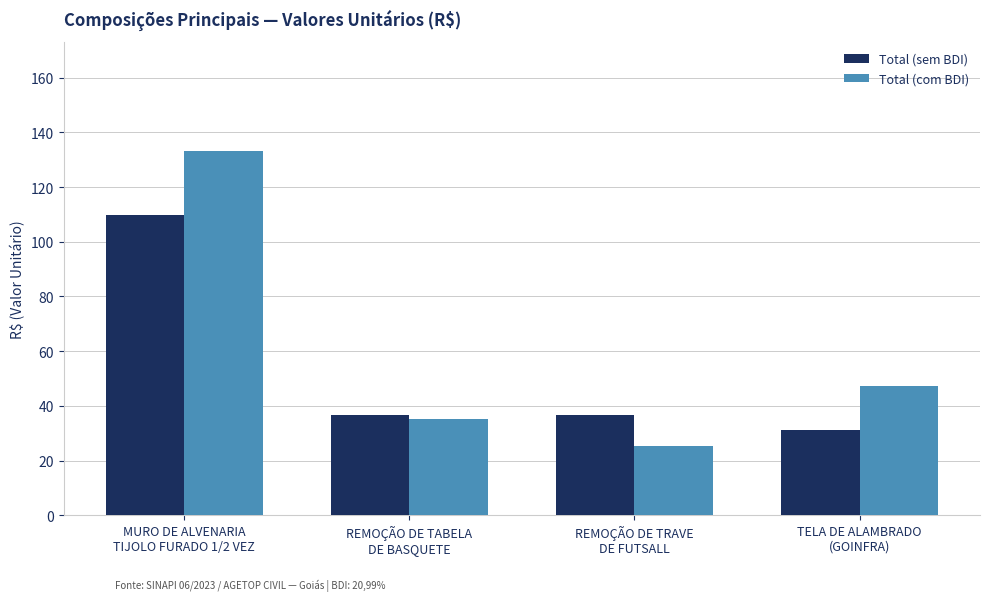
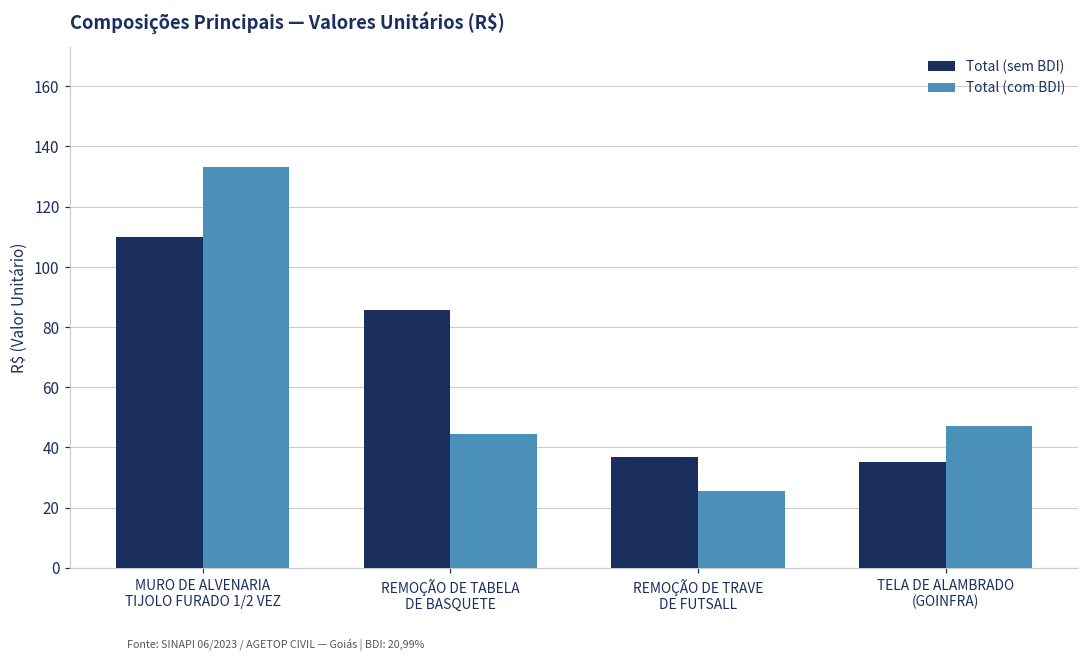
  {
    "Total (sem BDI)": {
      "MURO DE ALVENARIA TIJOLO FURADO 1/2 VEZ": 110,
-     "REMOÇÃO DE TABELA DE BASQUETE": 37,
+     "REMOÇÃO DE TABELA DE BASQUETE": 86,
      "REMOÇÃO DE TRAVE DE FUTSALL": 37,
-     "TELA DE ALAMBRADO (GOINFRA)": 31
+     "TELA DE ALAMBRADO (GOINFRA)": 35
    },
    "Total (com BDI)": {
      "MURO DE ALVENARIA TIJOLO FURADO 1/2 VEZ": 133,
-     "REMOÇÃO DE TABELA DE BASQUETE": 35,
+     "REMOÇÃO DE TABELA DE BASQUETE": 45,
      "REMOÇÃO DE TRAVE DE FUTSALL": 25,
      "TELA DE ALAMBRADO (GOINFRA)": 47
    }
  }
